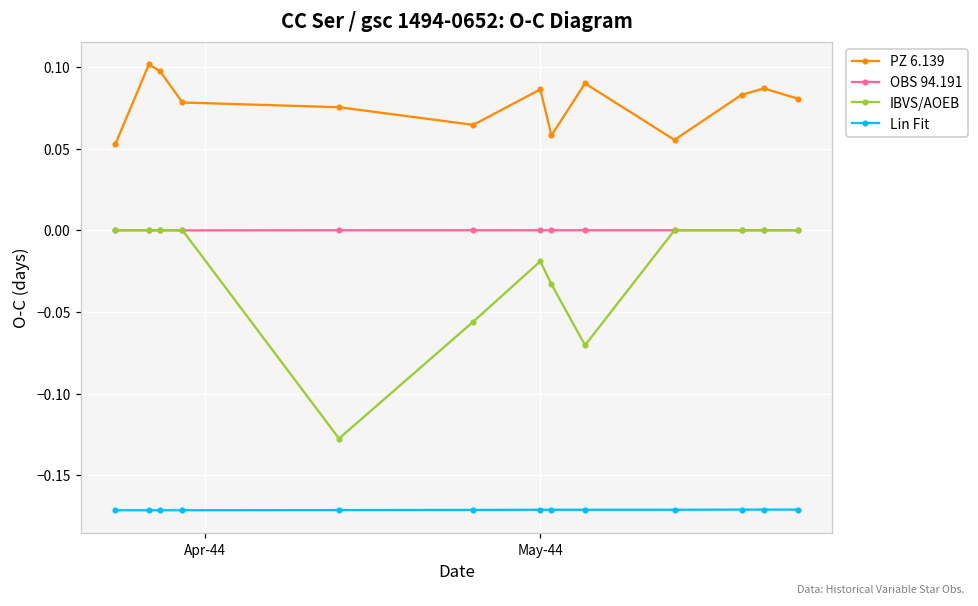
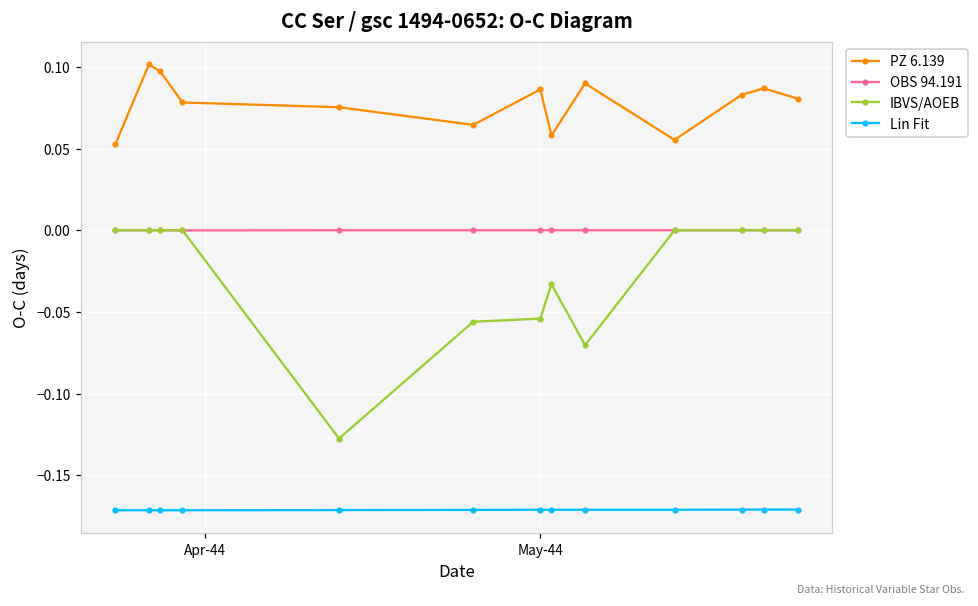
  {
    "PZ 6.139": {
      "May-44": 0.086
    },
    "OBS 94.191": {
      "May-44": 0.000
    },
    "IBVS/AOEB": {
-     "May-44": -0.019
+     "May-44": -0.054
    },
    "Lin Fit": {
      "May-44": -0.171
    }
  }
